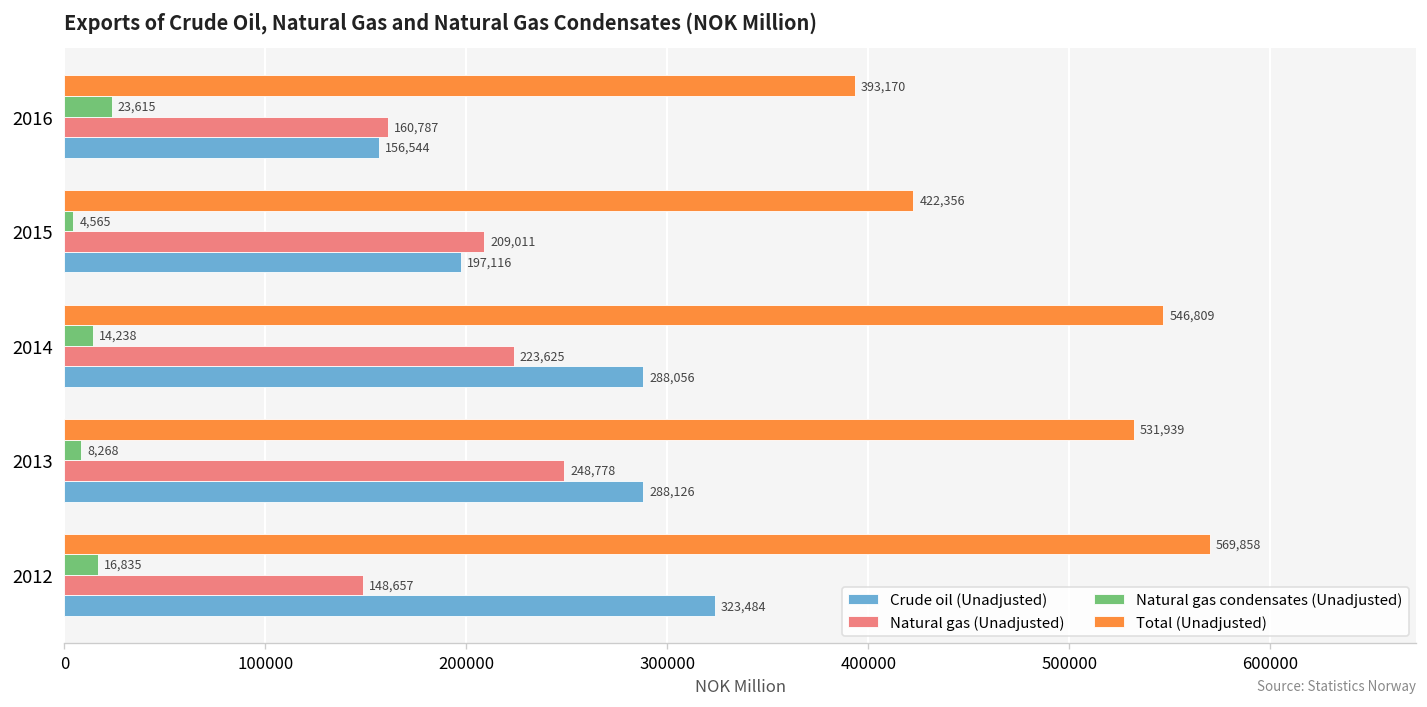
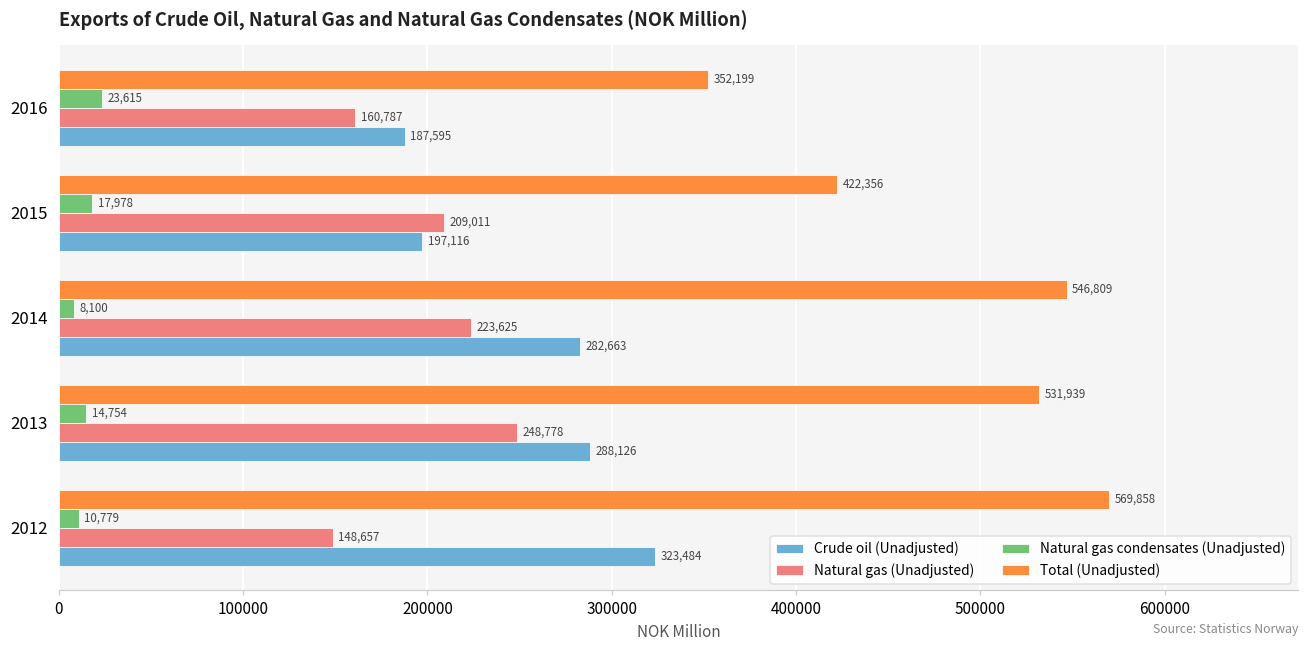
  {
    "Crude oil (Unadjusted)": {
-     "2016": "156,544",
+     "2016": "187,595",
      "2015": "197,116",
-     "2014": "288,056",
+     "2014": "282,663",
      "2013": "288,126",
      "2012": "323,484"
    },
    "Natural gas (Unadjusted)": {
      "2016": "160,787",
      "2015": "209,011",
      "2014": "223,625",
      "2013": "248,778",
      "2012": "148,657"
    },
    "Natural gas condensates (Unadjusted)": {
      "2016": "23,615",
-     "2015": "4,565",
-     "2014": "14,238",
-     "2013": "8,268",
-     "2012": "16,835"
+     "2015": "17,978",
+     "2014": "8,100",
+     "2013": "14,754",
+     "2012": "10,779"
    },
    "Total (Unadjusted)": {
-     "2016": "393,170",
+     "2016": "352,199",
      "2015": "422,356",
      "2014": "546,809",
      "2013": "531,939",
      "2012": "569,858"
    }
  }
